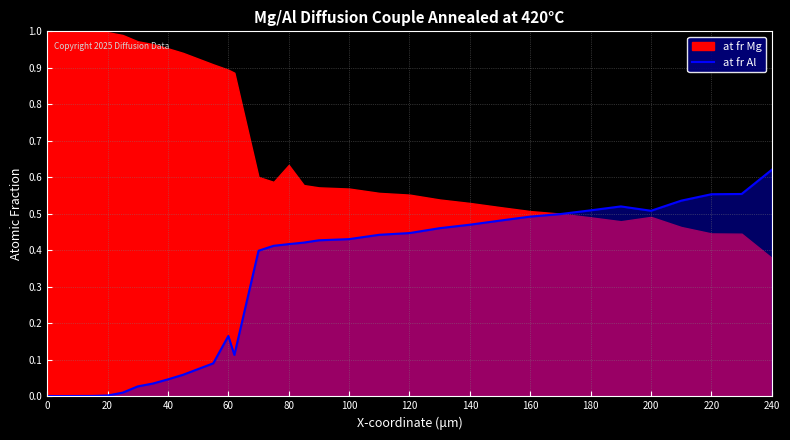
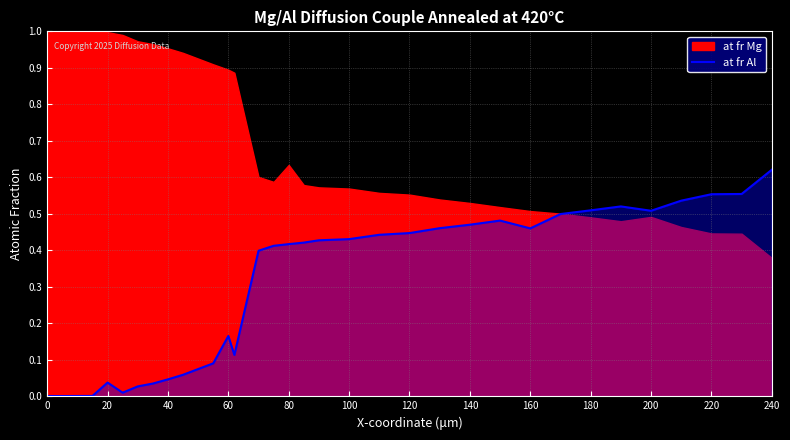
  {
    "at fr Al": {
      "0": 0.00,
-     "20": 0.00,
+     "20": 0.04,
      "40": 0.05,
      "60": 0.17,
      "80": 0.42,
      "100": 0.43,
      "120": 0.45,
      "140": 0.47,
-     "160": 0.49,
+     "160": 0.46,
      "180": 0.51,
      "200": 0.51,
      "220": 0.55,
      "240": 0.62
    },
    "at fr Mg": {
      "0": 1.00,
      "20": 1.00,
      "60": 0.89,
      "80": 0.63,
      "100": 0.57,
      "120": 0.55,
      "140": 0.53,
      "160": 0.51,
      "180": 0.49,
      "200": 0.49,
      "220": 0.45,
      "240": 0.38
    }
  }
